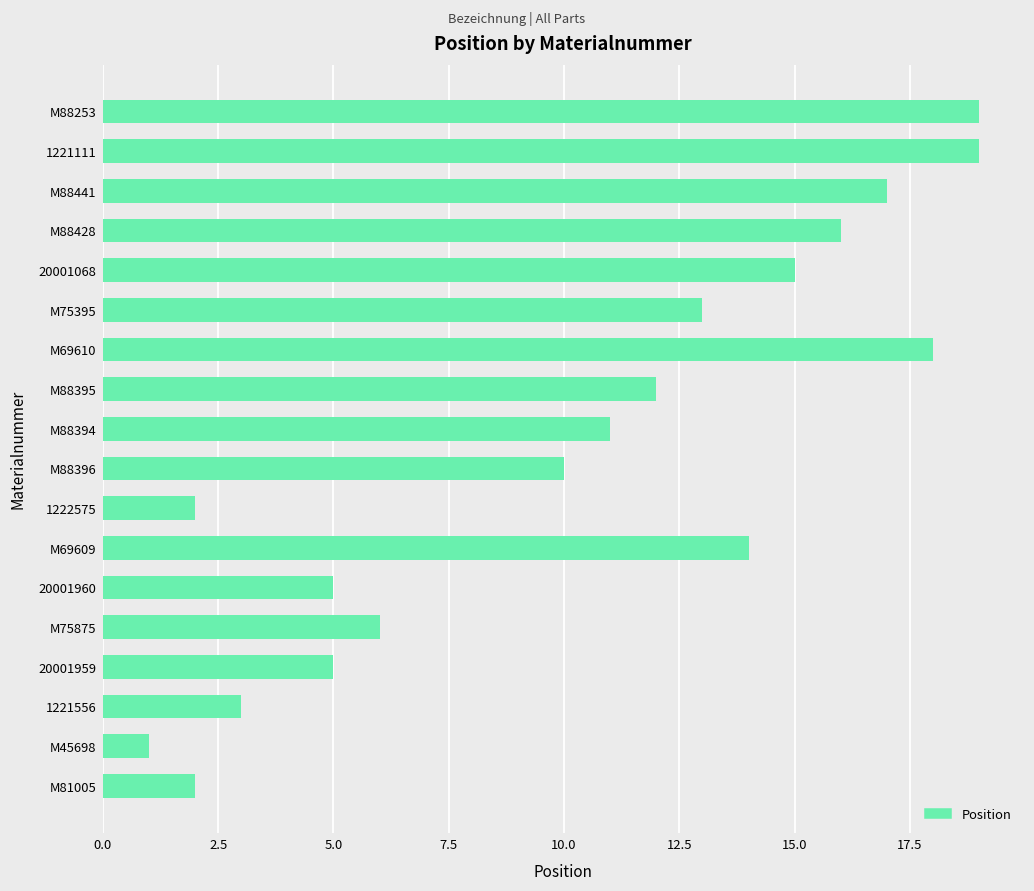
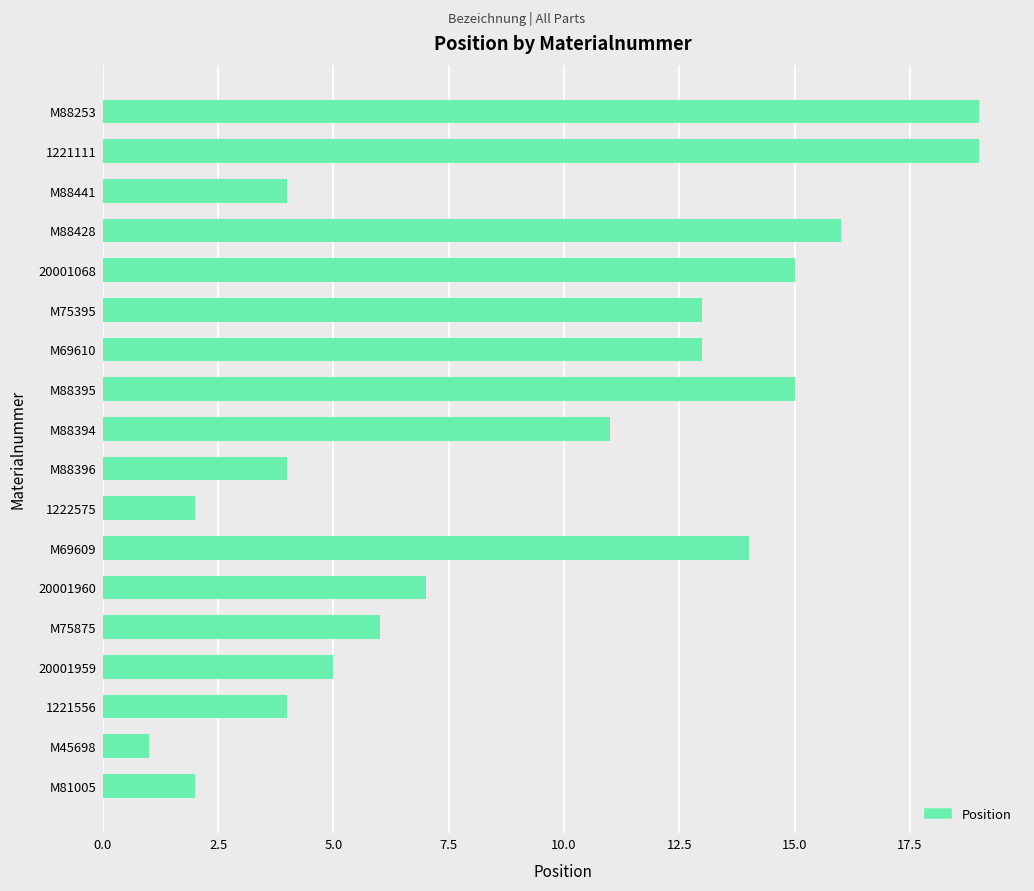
  {
    "M88253": 19,
    "1221111": 19,
-   "M88441": 17,
+   "M88441": 4,
    "M88428": 16,
    "20001068": 15,
    "M75395": 13,
-   "M69610": 18,
-   "M88395": 12,
+   "M69610": 13,
+   "M88395": 15,
    "M88394": 11,
-   "M88396": 10,
+   "M88396": 4,
    "1222575": 2,
    "M69609": 14,
-   "20001960": 5,
+   "20001960": 7,
    "M75875": 6,
    "20001959": 5,
-   "1221556": 3,
+   "1221556": 4,
    "M45698": 1,
    "M81005": 2
  }
